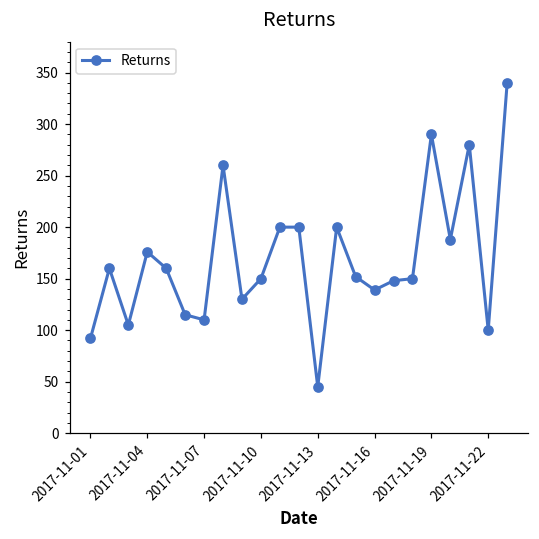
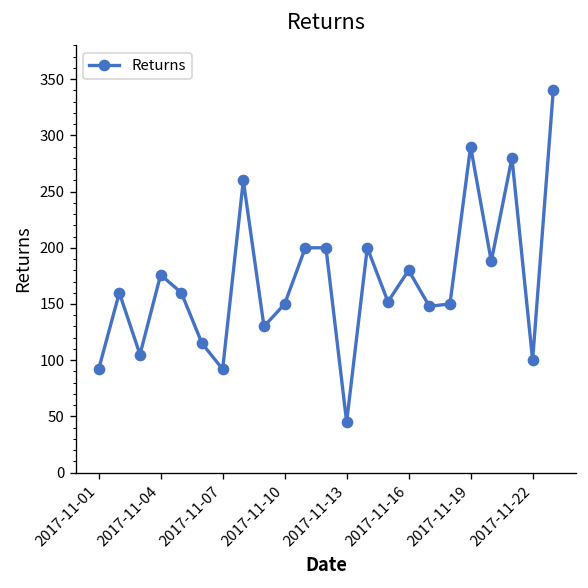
  {
    "2017-11-01": 90,
    "2017-11-04": 180,
-   "2017-11-07": 110,
+   "2017-11-07": 90,
    "2017-11-10": 150,
    "2017-11-13": 50,
-   "2017-11-16": 140,
+   "2017-11-16": 180,
    "2017-11-19": 290,
    "2017-11-22": 100
  }
